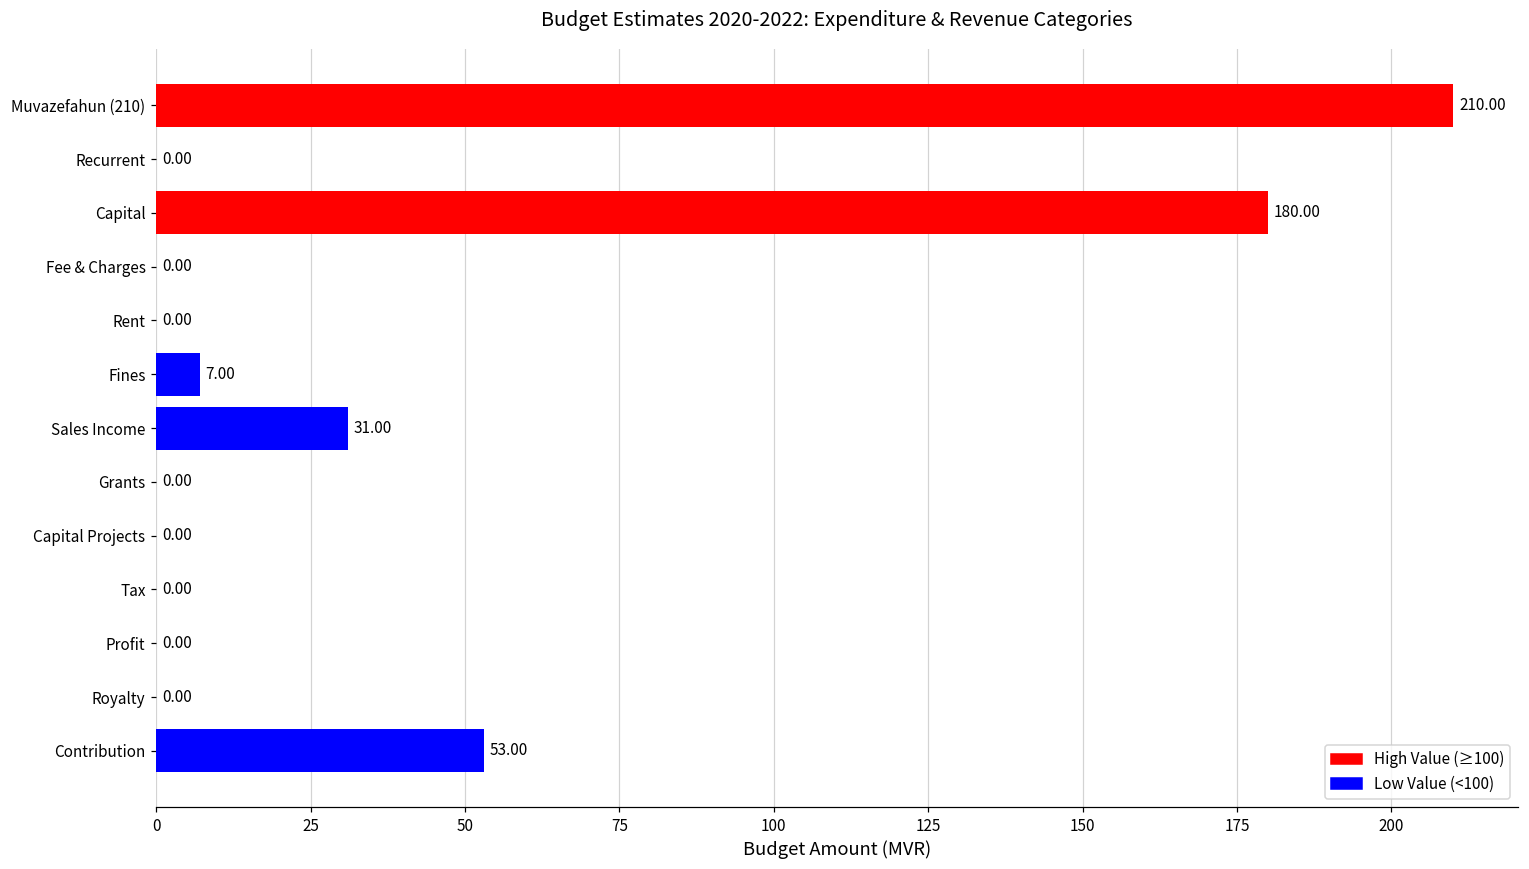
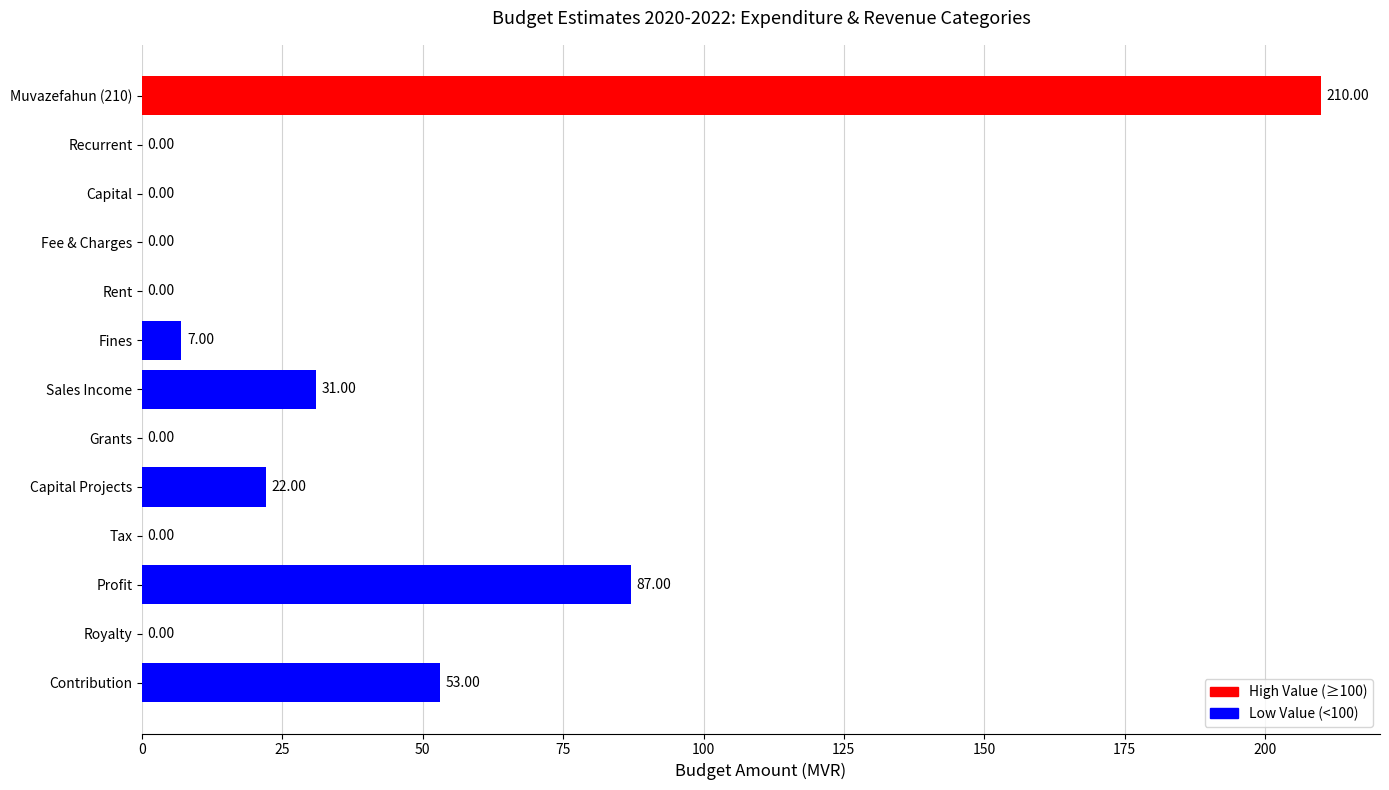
  {
    "Muvazefahun (210)": 210.00,
    "Recurrent": 0.00,
-   "Capital": 180.00,
+   "Capital": 0.00,
    "Fee & Charges": 0.00,
    "Rent": 0.00,
    "Fines": 7.00,
    "Sales Income": 31.00,
    "Grants": 0.00,
-   "Capital Projects": 0.00,
+   "Capital Projects": 22.00,
    "Tax": 0.00,
-   "Profit": 0.00,
+   "Profit": 87.00,
    "Royalty": 0.00,
    "Contribution": 53.00
  }
